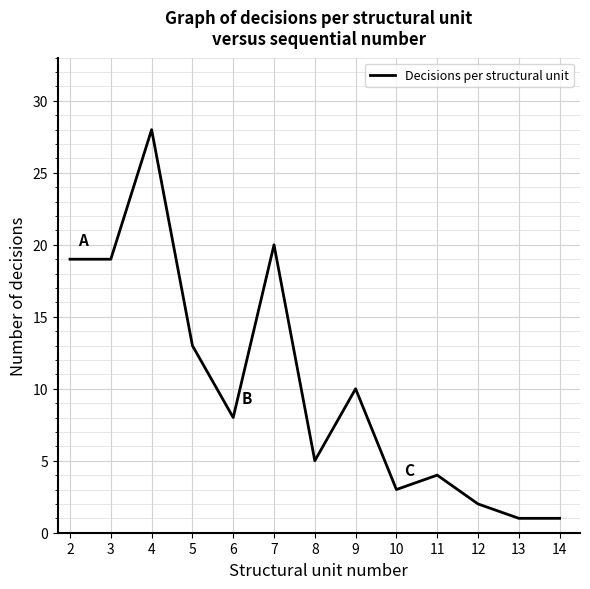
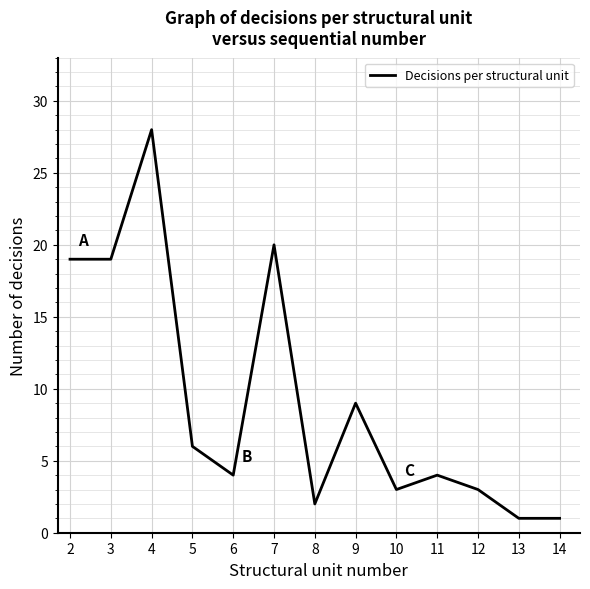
  {
    "2": 19,
    "3": 19,
    "4": 28,
-   "5": 13,
-   "6": 8,
+   "5": 6,
+   "6": 4,
    "7": 20,
-   "8": 5,
-   "9": 10,
+   "8": 2,
+   "9": 9,
    "10": 3,
    "11": 4,
-   "12": 2,
+   "12": 3,
    "13": 1,
    "14": 1
  }
